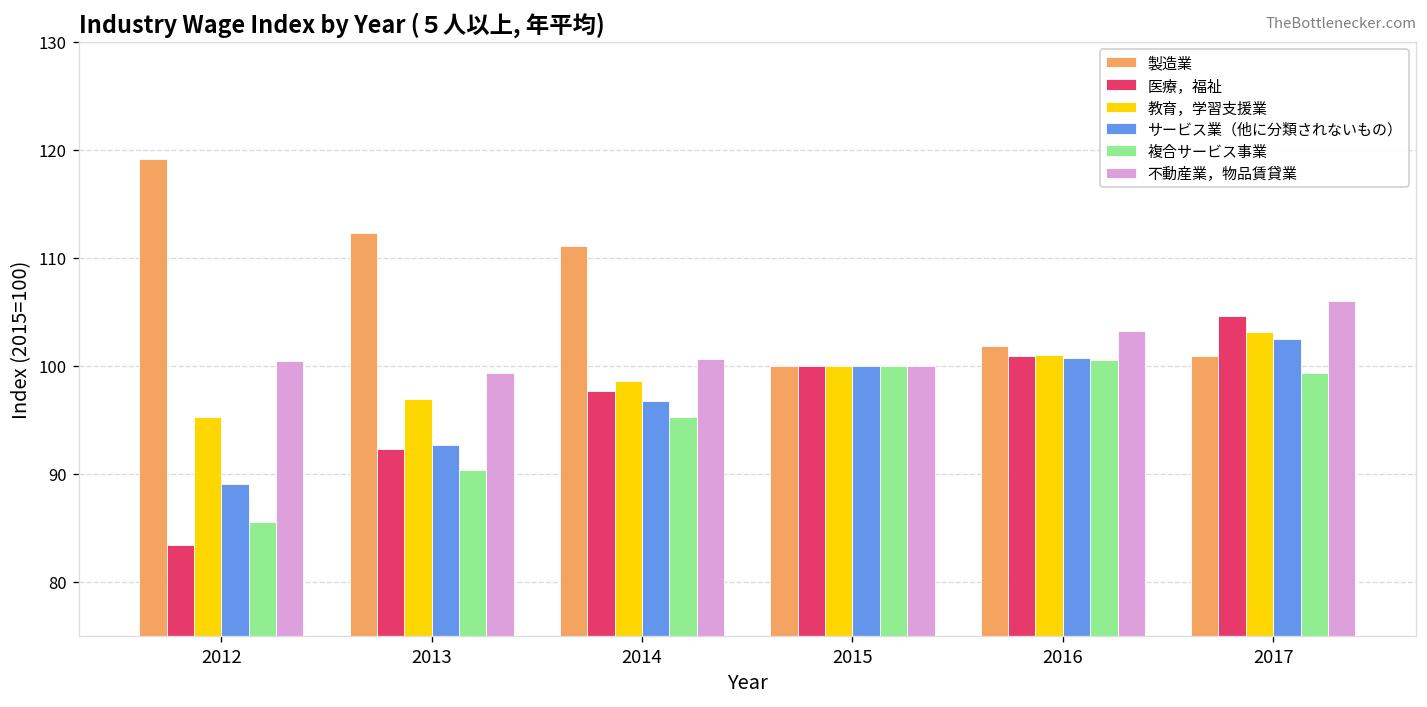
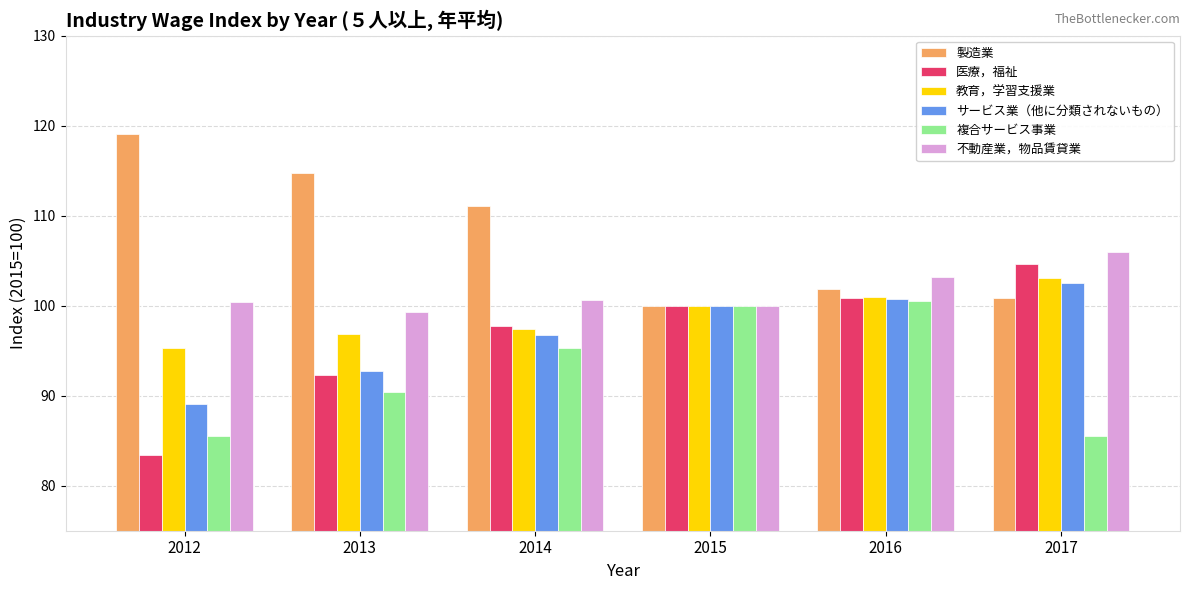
  {
    "製造業": {
      "2012": 119,
-     "2013": 112,
+     "2013": 115,
      "2014": 111,
      "2015": 100,
      "2016": 102,
      "2017": 101
    },
    "医療，福祉": {
      "2012": 83,
      "2013": 92,
      "2014": 98,
      "2015": 100,
      "2016": 101,
      "2017": 105
    },
    "教育，学習支援業": {
      "2012": 95,
      "2013": 97,
-     "2014": 99,
+     "2014": 97,
      "2015": 100,
      "2016": 101,
      "2017": 103
    },
    "サービス業（他に分類されないもの）": {
      "2012": 89,
      "2013": 93,
      "2014": 97,
      "2015": 100,
      "2016": 101,
      "2017": 103
    },
    "複合サービス事業": {
      "2012": 86,
      "2013": 90,
      "2014": 95,
      "2015": 100,
      "2016": 101,
-     "2017": 99
+     "2017": 86
    },
    "不動産業，物品賃貸業": {
      "2012": 100,
      "2013": 99,
      "2014": 101,
      "2015": 100,
      "2016": 103,
      "2017": 106
    }
  }
